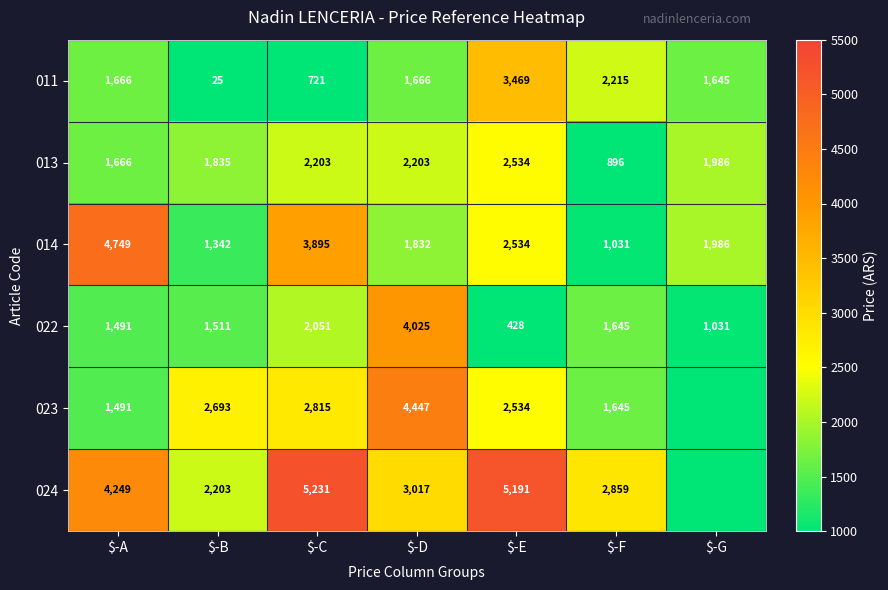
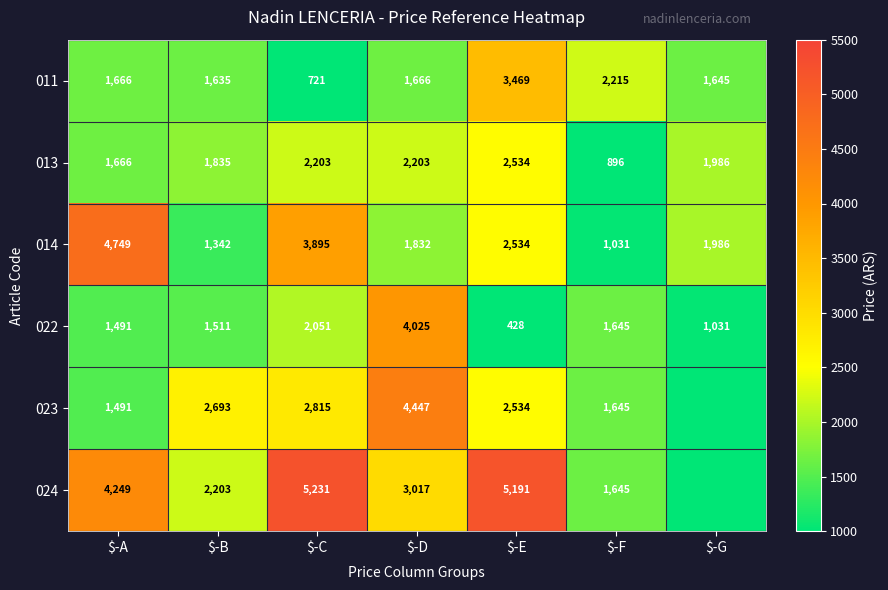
  {
    "011": {
      "$-A": "1,666",
-     "$-B": "25",
+     "$-B": "1,635",
      "$-C": "721",
      "$-D": "1,666",
      "$-E": "3,469",
      "$-F": "2,215",
      "$-G": "1,645"
    },
    "013": {
      "$-A": "1,666",
      "$-B": "1,835",
      "$-C": "2,203",
      "$-D": "2,203",
      "$-E": "2,534",
      "$-F": "896",
      "$-G": "1,986"
    },
    "014": {
      "$-A": "4,749",
      "$-B": "1,342",
      "$-C": "3,895",
      "$-D": "1,832",
      "$-E": "2,534",
      "$-F": "1,031",
      "$-G": "1,986"
    },
    "022": {
      "$-A": "1,491",
      "$-B": "1,511",
      "$-C": "2,051",
      "$-D": "4,025",
      "$-E": "428",
      "$-F": "1,645",
      "$-G": "1,031"
    },
    "023": {
      "$-A": "1,491",
      "$-B": "2,693",
      "$-C": "2,815",
      "$-D": "4,447",
      "$-E": "2,534",
      "$-F": "1,645"
    },
    "024": {
      "$-A": "4,249",
      "$-B": "2,203",
      "$-C": "5,231",
      "$-D": "3,017",
      "$-E": "5,191",
-     "$-F": "2,859"
+     "$-F": "1,645"
    }
  }
